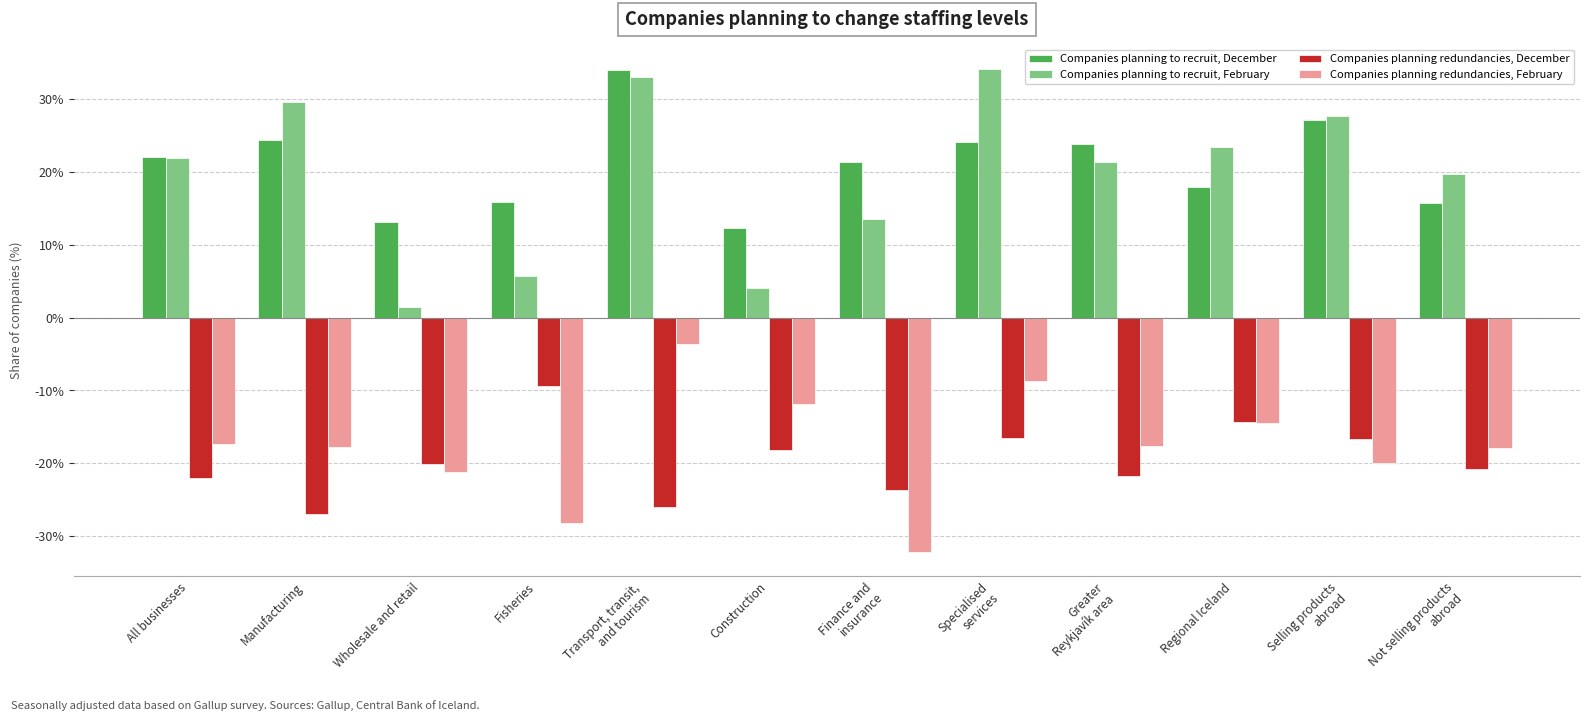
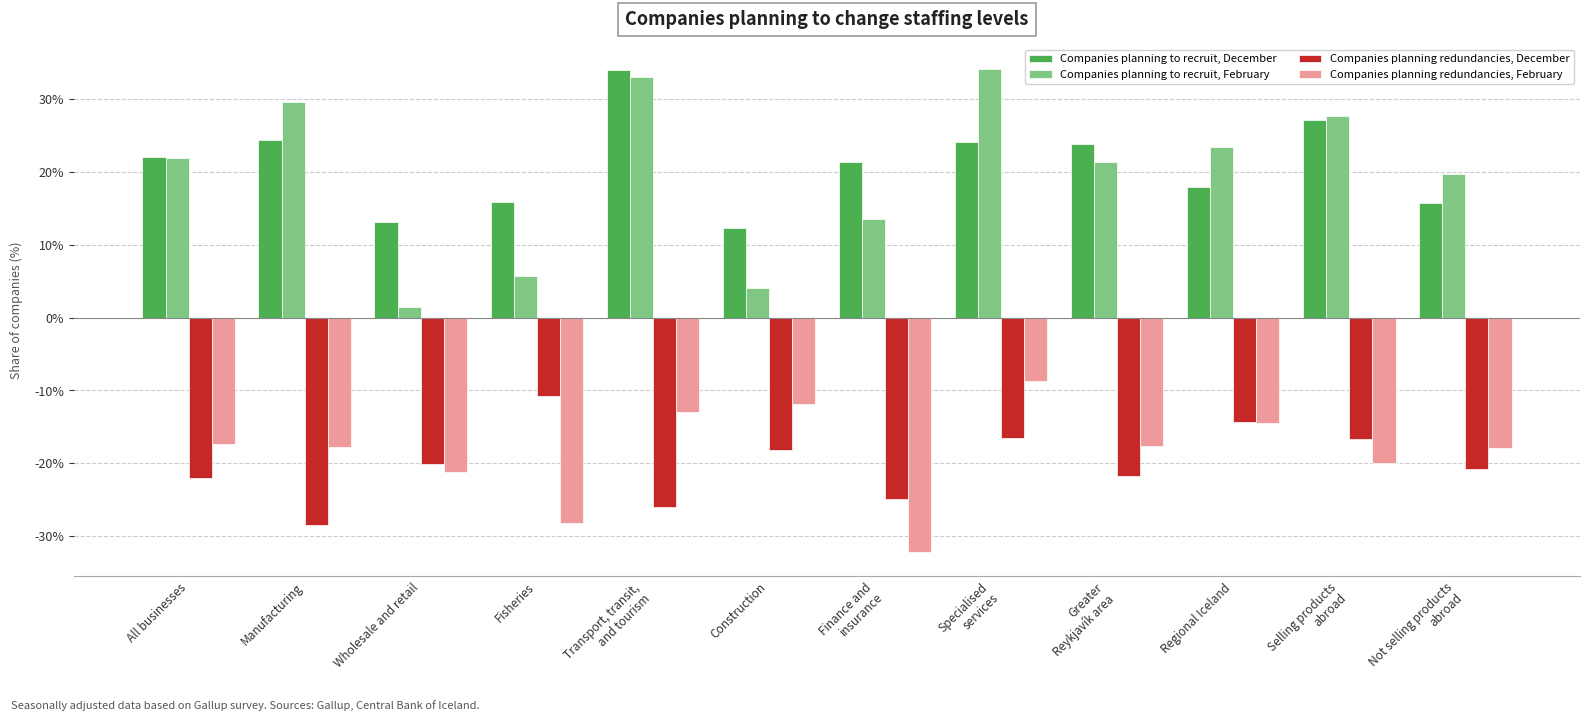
  {
    "Companies planning to recruit, December": {
      "All businesses": "22%",
      "Manufacturing": "24%",
      "Wholesale and retail": "13%",
      "Fisheries": "16%",
      "Transport, transit, and tourism": "34%",
      "Construction": "12%",
      "Finance and insurance": "21%",
      "Specialised services": "24%",
      "Greater Reykjavík area": "24%",
      "Regional Iceland": "18%",
      "Selling products abroad": "27%",
      "Not selling products abroad": "16%"
    },
    "Companies planning to recruit, February": {
      "All businesses": "22%",
      "Manufacturing": "30%",
      "Wholesale and retail": "1%",
      "Fisheries": "6%",
      "Transport, transit, and tourism": "33%",
      "Construction": "4%",
      "Finance and insurance": "14%",
      "Specialised services": "34%",
      "Greater Reykjavík area": "21%",
      "Regional Iceland": "23%",
      "Selling products abroad": "28%",
      "Not selling products abroad": "20%"
    },
    "Companies planning redundancies, December": {
      "All businesses": "-22%",
-     "Manufacturing": "-27%",
+     "Manufacturing": "-28%",
      "Wholesale and retail": "-20%",
-     "Fisheries": "-9%",
+     "Fisheries": "-11%",
      "Transport, transit, and tourism": "-26%",
      "Construction": "-18%",
-     "Finance and insurance": "-24%",
+     "Finance and insurance": "-25%",
      "Specialised services": "-17%",
      "Greater Reykjavík area": "-22%",
      "Regional Iceland": "-14%",
      "Selling products abroad": "-17%",
      "Not selling products abroad": "-21%"
    },
    "Companies planning redundancies, February": {
      "All businesses": "-17%",
      "Manufacturing": "-18%",
      "Wholesale and retail": "-21%",
      "Fisheries": "-28%",
-     "Transport, transit, and tourism": "-4%",
+     "Transport, transit, and tourism": "-13%",
      "Construction": "-12%",
      "Finance and insurance": "-32%",
      "Specialised services": "-9%",
      "Greater Reykjavík area": "-18%",
      "Regional Iceland": "-15%",
      "Selling products abroad": "-20%",
      "Not selling products abroad": "-18%"
    }
  }
